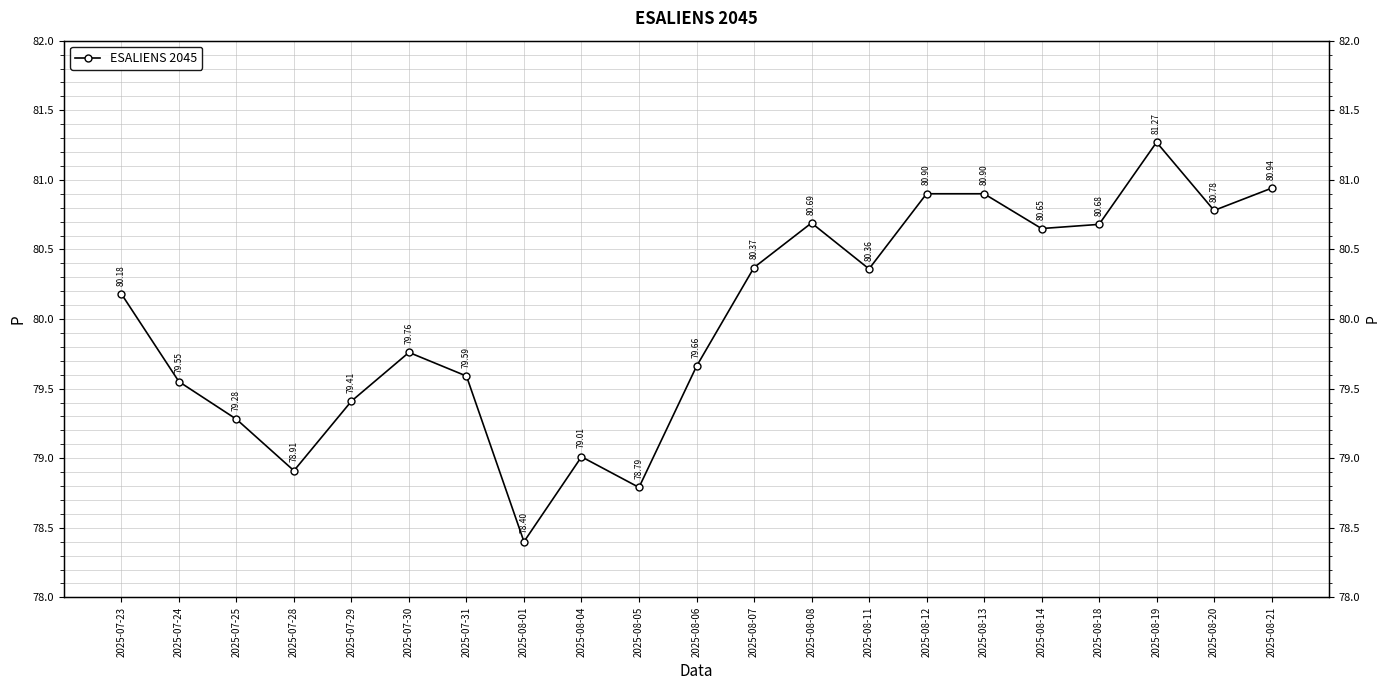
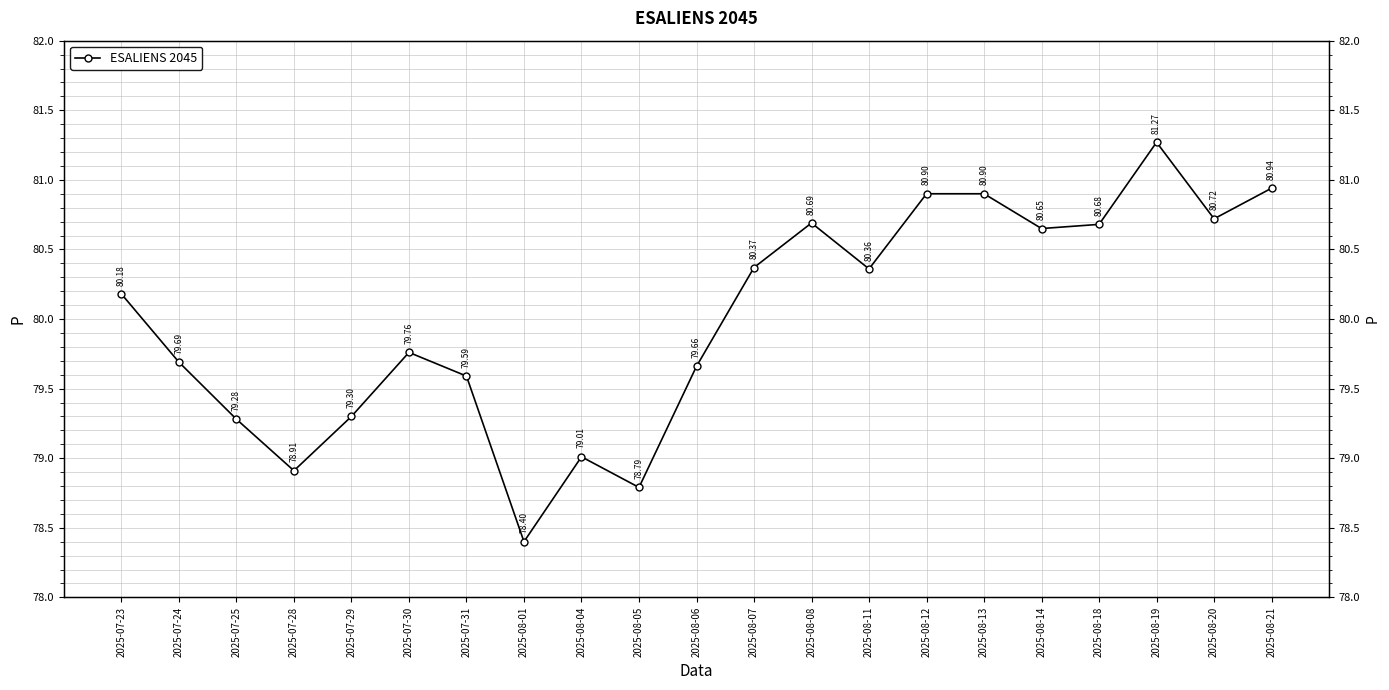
  {
    "2025-07-23": 80.18,
-   "2025-07-24": 79.55,
+   "2025-07-24": 79.69,
    "2025-07-25": 79.28,
    "2025-07-28": 78.91,
-   "2025-07-29": 79.41,
+   "2025-07-29": 79.30,
    "2025-07-30": 79.76,
    "2025-07-31": 79.59,
    "2025-08-01": 78.40,
    "2025-08-04": 79.01,
    "2025-08-05": 78.79,
    "2025-08-06": 79.66,
    "2025-08-07": 80.37,
    "2025-08-08": 80.69,
    "2025-08-11": 80.36,
    "2025-08-12": 80.90,
    "2025-08-13": 80.90,
    "2025-08-14": 80.65,
    "2025-08-18": 80.68,
    "2025-08-19": 81.27,
-   "2025-08-20": 80.78,
+   "2025-08-20": 80.72,
    "2025-08-21": 80.94
  }
